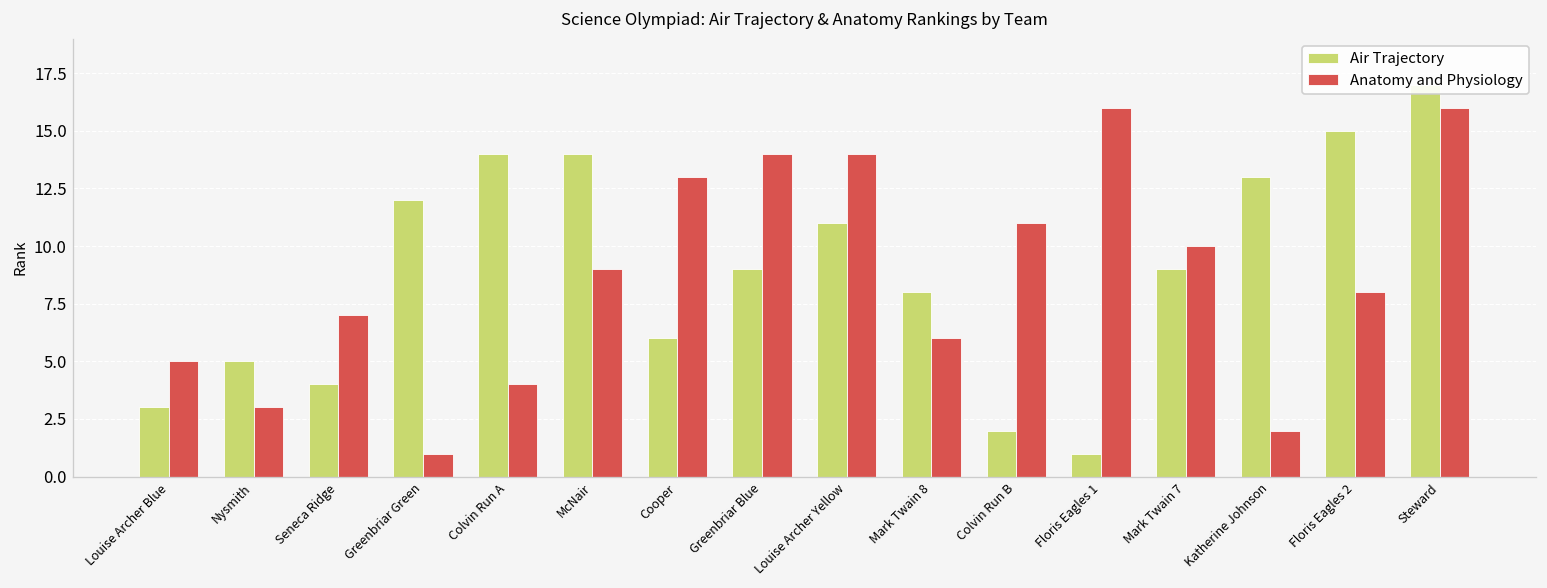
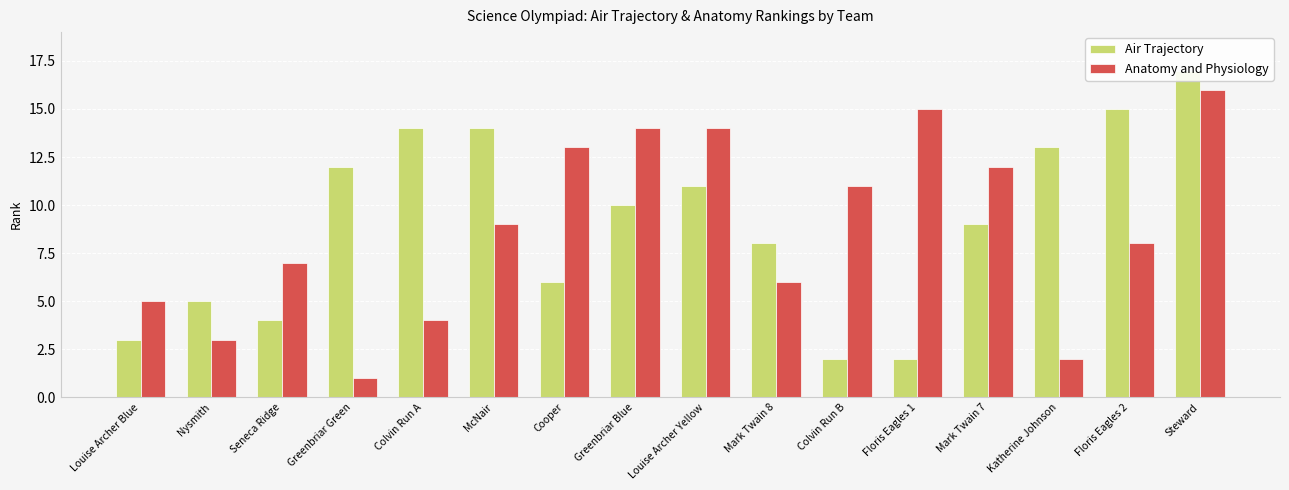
  {
    "Air Trajectory": {
      "Louise Archer Blue": 3,
      "Nysmith": 5,
      "Seneca Ridge": 4,
      "Greenbriar Green": 12,
      "Colvin Run A": 14,
      "McNair": 14,
      "Cooper": 6,
-     "Greenbriar Blue": 9,
+     "Greenbriar Blue": 10,
      "Louise Archer Yellow": 11,
      "Mark Twain 8": 8,
      "Colvin Run B": 2,
-     "Floris Eagles 1": 1,
+     "Floris Eagles 1": 2,
      "Mark Twain 7": 9,
      "Katherine Johnson": 13,
      "Floris Eagles 2": 15
    },
    "Anatomy and Physiology": {
      "Louise Archer Blue": 5,
      "Nysmith": 3,
      "Seneca Ridge": 7,
      "Greenbriar Green": 1,
      "Colvin Run A": 4,
      "McNair": 9,
      "Cooper": 13,
      "Greenbriar Blue": 14,
      "Louise Archer Yellow": 14,
      "Mark Twain 8": 6,
      "Colvin Run B": 11,
-     "Floris Eagles 1": 16,
-     "Mark Twain 7": 10,
+     "Floris Eagles 1": 15,
+     "Mark Twain 7": 12,
      "Katherine Johnson": 2,
      "Floris Eagles 2": 8,
      "Steward": 16
    }
  }
